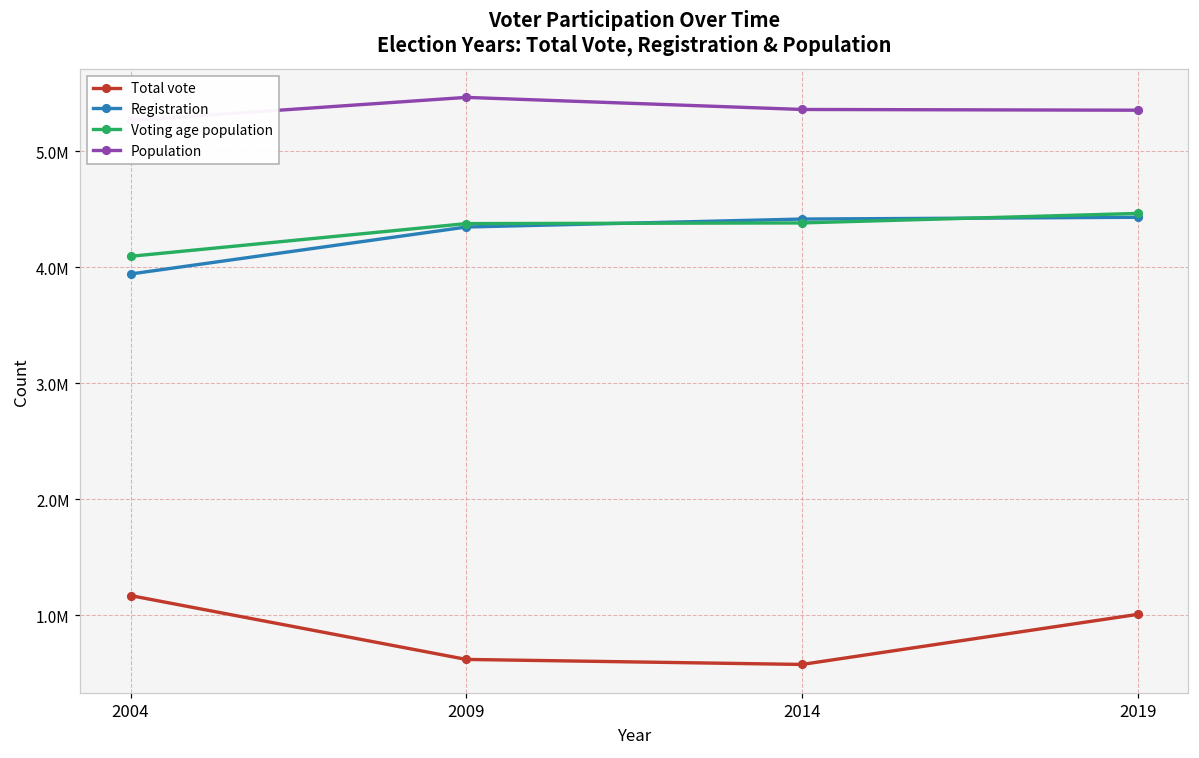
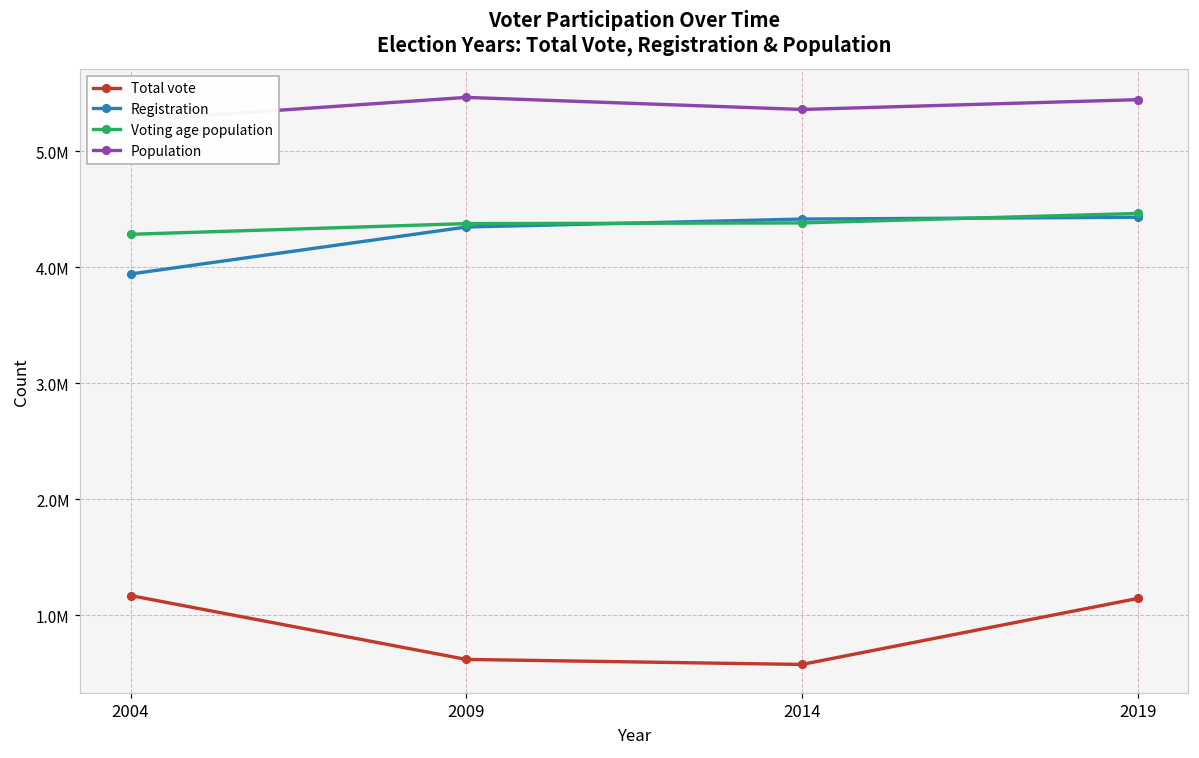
  {
    "Total vote": {
      "2004": 1170000,
      "2009": 620000,
      "2014": 580000,
-     "2019": 1010000
+     "2019": 1140000
    },
    "Registration": {
      "2004": 3940000,
      "2009": 4350000,
      "2014": 4410000,
      "2019": 4430000
    },
    "Voting age population": {
-     "2004": 4090000,
+     "2004": 4280000,
      "2009": 4380000,
      "2014": 4380000,
      "2019": 4460000
    },
    "Population": {
      "2009": 5460000,
      "2014": 5360000,
-     "2019": 5350000
+     "2019": 5440000
    }
  }
